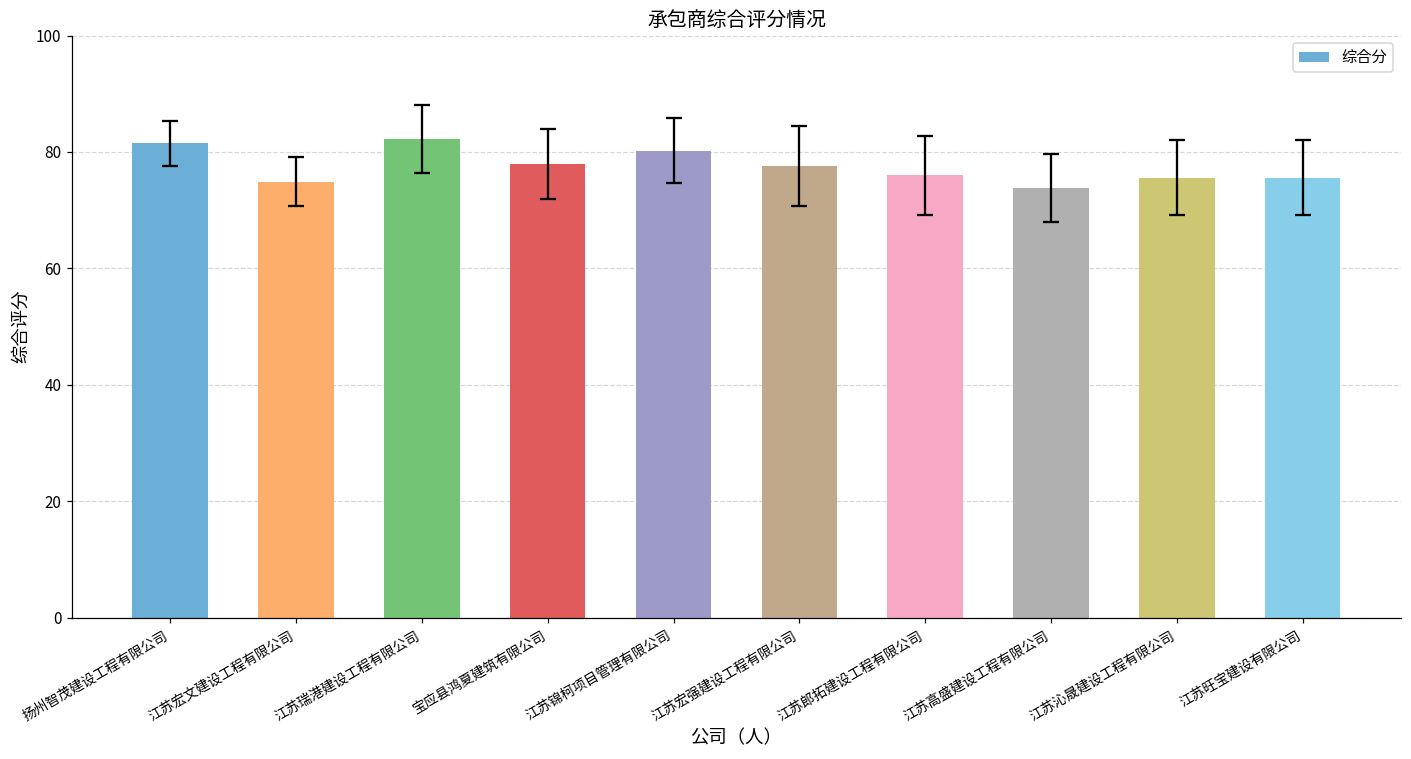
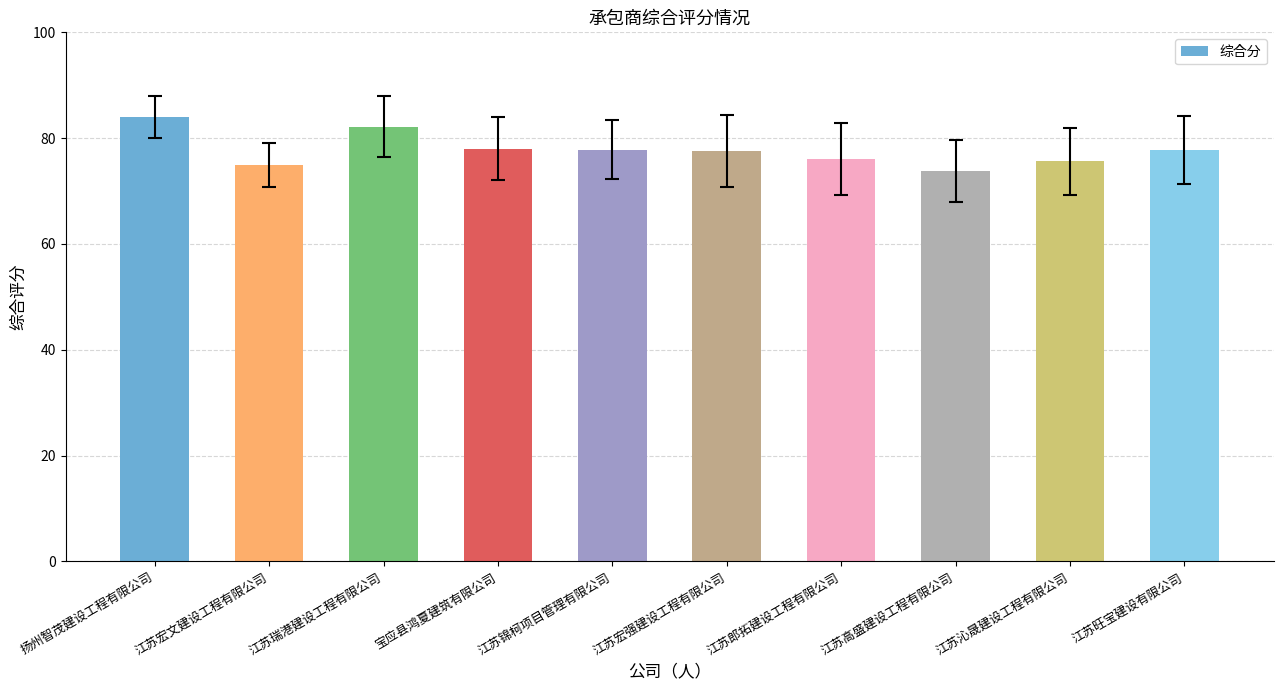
  {
    "综合分": {
-     "扬州智茂建设工程有限公司": 82,
+     "扬州智茂建设工程有限公司": 84,
      "江苏宏文建设工程有限公司": 75,
      "江苏瑞港建设工程有限公司": 82,
      "宝应县鸿夏建筑有限公司": 78,
-     "江苏锦柯项目管理有限公司": 80,
+     "江苏锦柯项目管理有限公司": 78,
      "江苏宏强建设工程有限公司": 78,
      "江苏郎拓建设工程有限公司": 76,
      "江苏高盛建设工程有限公司": 74,
      "江苏沁晟建设工程有限公司": 76,
-     "江苏旺宝建设有限公司": 76
+     "江苏旺宝建设有限公司": 78
    }
  }
